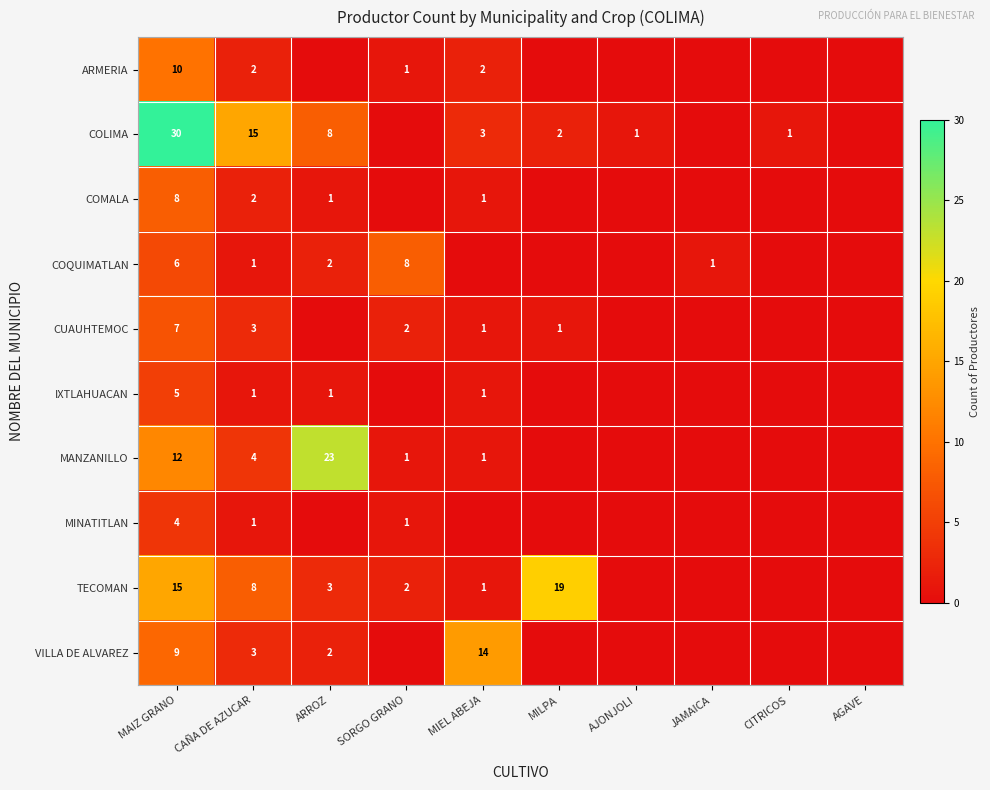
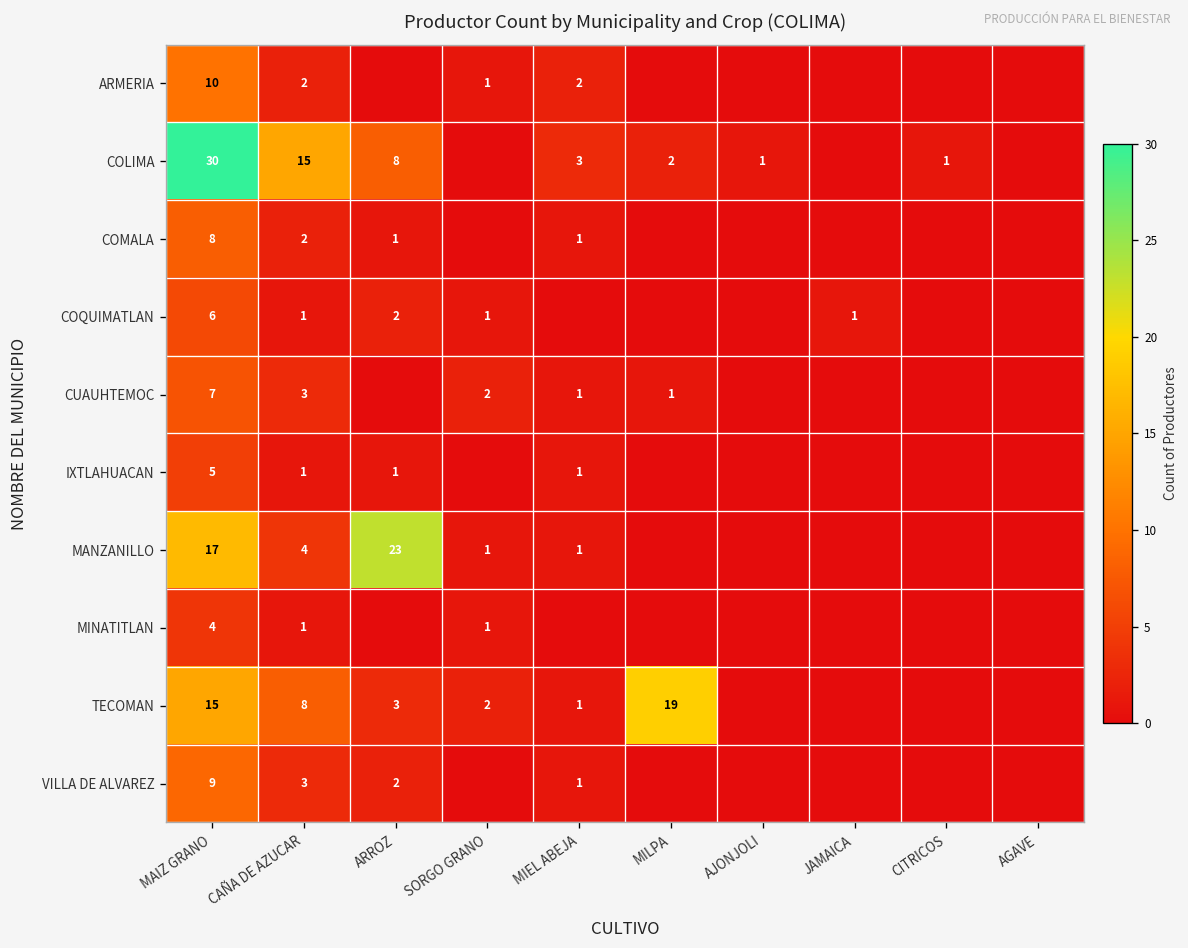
  {
    "ARMERIA": {
      "MAIZ GRANO": 10,
      "CAÑA DE AZUCAR": 2,
      "SORGO GRANO": 1,
      "MIEL ABEJA": 2
    },
    "COLIMA": {
      "MAIZ GRANO": 30,
      "CAÑA DE AZUCAR": 15,
      "ARROZ": 8,
      "MIEL ABEJA": 3,
      "MILPA": 2,
      "AJONJOLI": 1,
      "CITRICOS": 1
    },
    "COMALA": {
      "MAIZ GRANO": 8,
      "CAÑA DE AZUCAR": 2,
      "ARROZ": 1,
      "MIEL ABEJA": 1
    },
    "COQUIMATLAN": {
      "MAIZ GRANO": 6,
      "CAÑA DE AZUCAR": 1,
      "ARROZ": 2,
-     "SORGO GRANO": 8,
+     "SORGO GRANO": 1,
      "JAMAICA": 1
    },
    "CUAUHTEMOC": {
      "MAIZ GRANO": 7,
      "CAÑA DE AZUCAR": 3,
      "SORGO GRANO": 2,
      "MIEL ABEJA": 1,
      "MILPA": 1
    },
    "IXTLAHUACAN": {
      "MAIZ GRANO": 5,
      "CAÑA DE AZUCAR": 1,
      "ARROZ": 1,
      "MIEL ABEJA": 1
    },
    "MANZANILLO": {
-     "MAIZ GRANO": 12,
+     "MAIZ GRANO": 17,
      "CAÑA DE AZUCAR": 4,
      "ARROZ": 23,
      "SORGO GRANO": 1,
      "MIEL ABEJA": 1
    },
    "MINATITLAN": {
      "MAIZ GRANO": 4,
      "CAÑA DE AZUCAR": 1,
      "SORGO GRANO": 1
    },
    "TECOMAN": {
      "MAIZ GRANO": 15,
      "CAÑA DE AZUCAR": 8,
      "ARROZ": 3,
      "SORGO GRANO": 2,
      "MIEL ABEJA": 1,
      "MILPA": 19
    },
    "VILLA DE ALVAREZ": {
      "MAIZ GRANO": 9,
      "CAÑA DE AZUCAR": 3,
      "ARROZ": 2,
-     "MIEL ABEJA": 14
+     "MIEL ABEJA": 1
    }
  }
